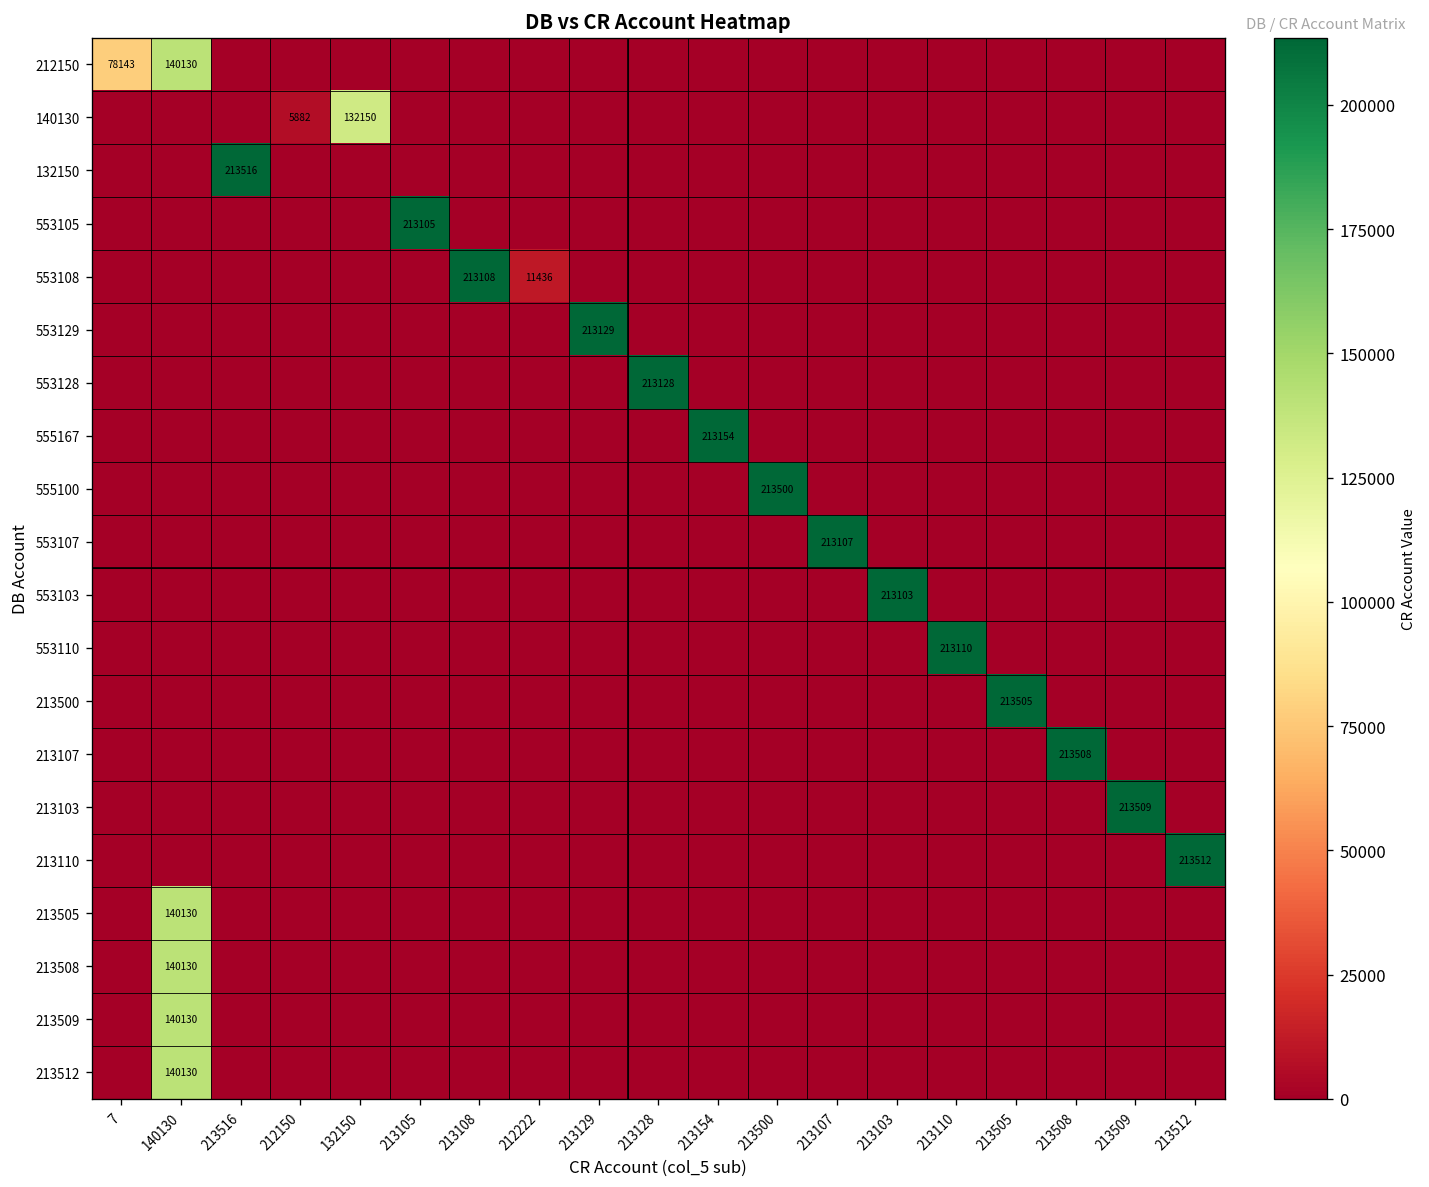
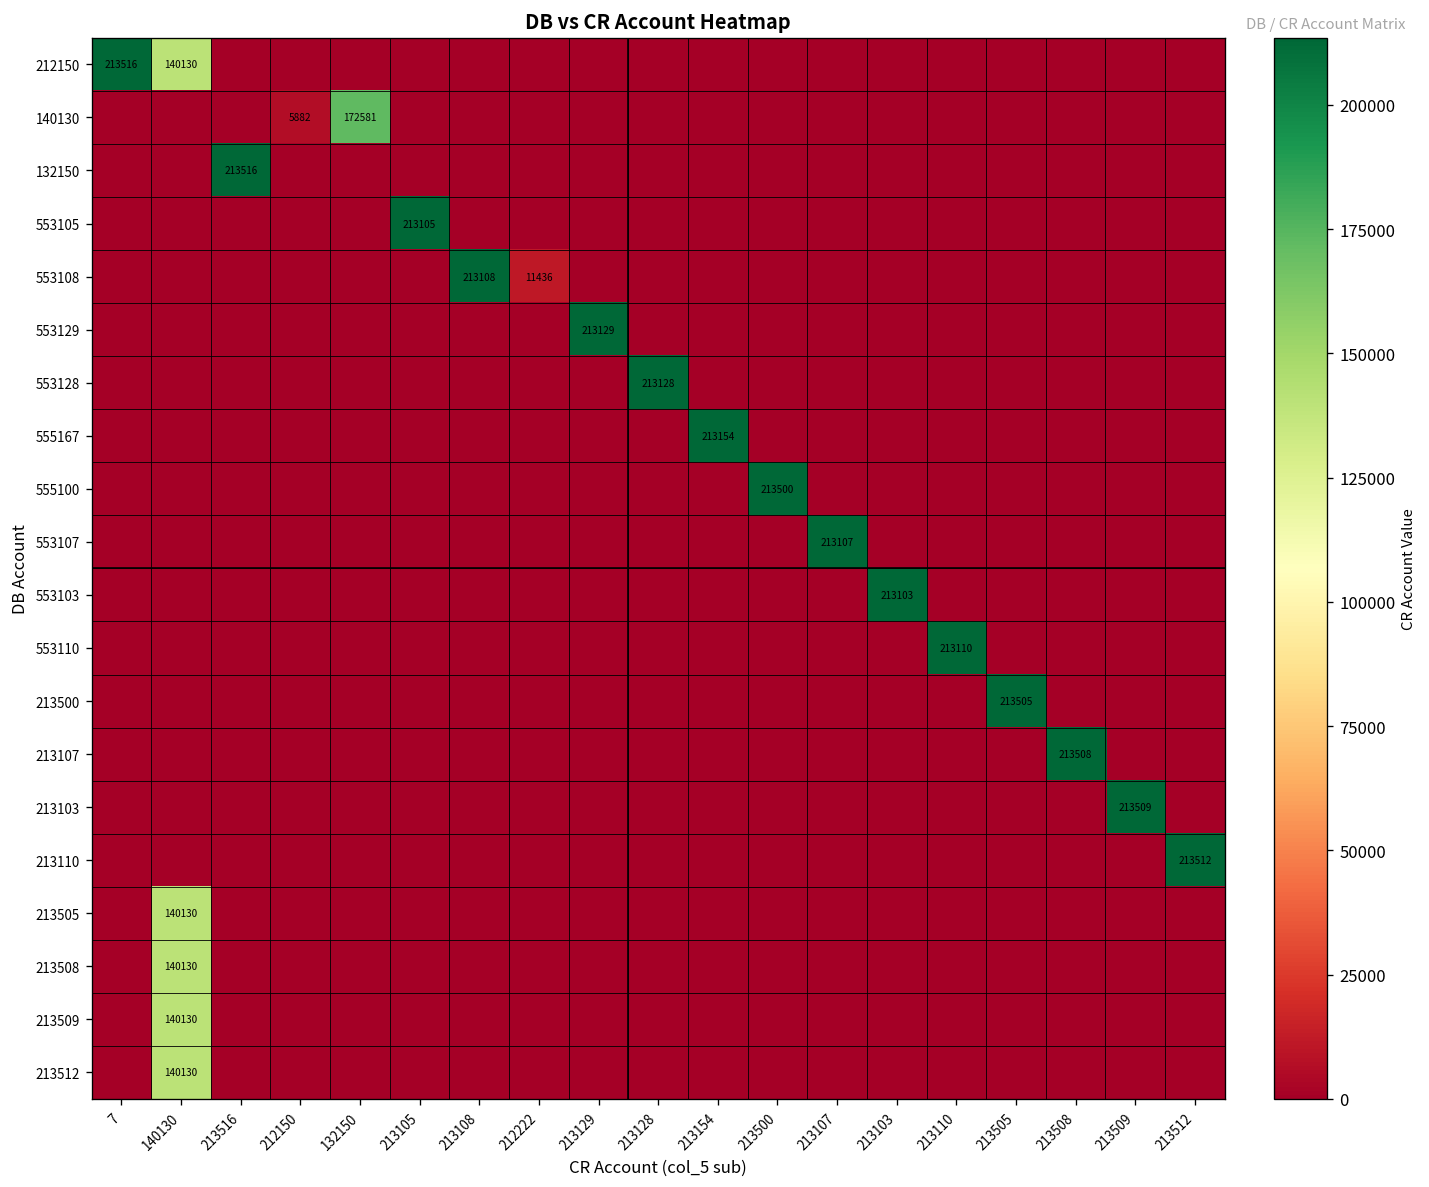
  {
    "212150": {
-     "7": 78143,
+     "7": 213516,
      "140130": 140130
    },
    "140130": {
      "212150": 5882,
-     "132150": 132150
+     "132150": 172581
    },
    "132150": {
      "213516": 213516
    },
    "553105": {
      "213105": 213105
    },
    "553108": {
      "213108": 213108,
      "212222": 11436
    },
    "553129": {
      "213129": 213129
    },
    "553128": {
      "213128": 213128
    },
    "555167": {
      "213154": 213154
    },
    "555100": {
      "213500": 213500
    },
    "553107": {
      "213107": 213107
    },
    "553103": {
      "213103": 213103
    },
    "553110": {
      "213110": 213110
    },
    "213500": {
      "213505": 213505
    },
    "213107": {
      "213508": 213508
    },
    "213103": {
      "213509": 213509
    },
    "213110": {
      "213512": 213512
    },
    "213505": {
      "140130": 140130
    },
    "213508": {
      "140130": 140130
    },
    "213509": {
      "140130": 140130
    },
    "213512": {
      "140130": 140130
    }
  }
